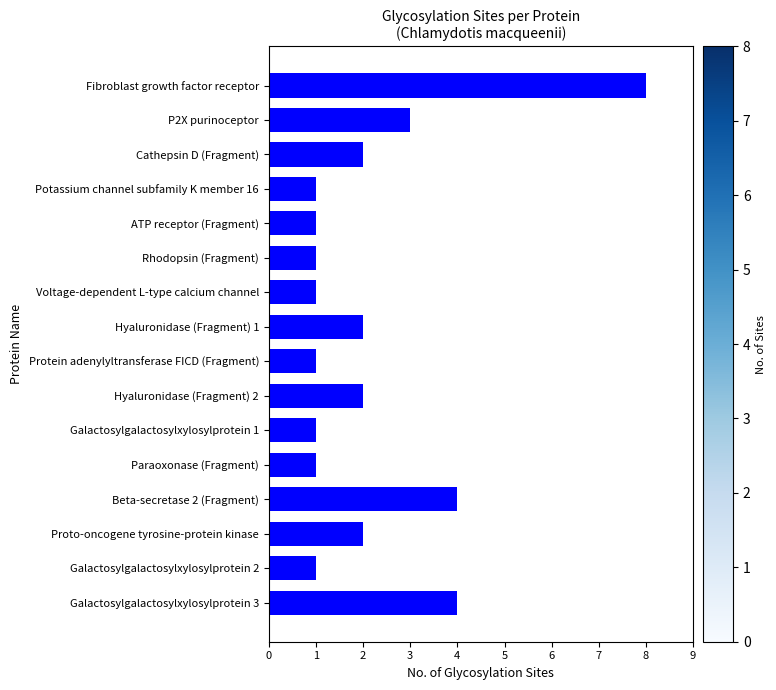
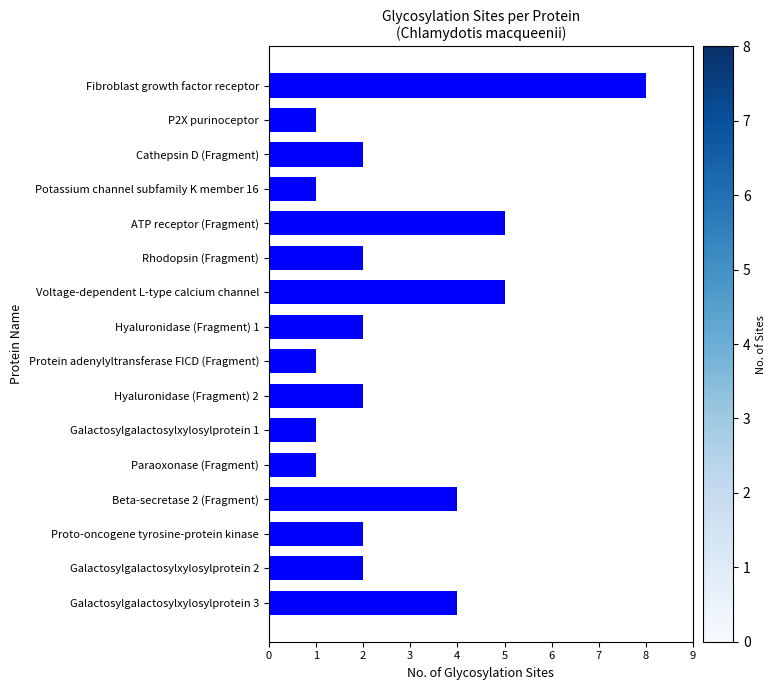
  {
    "Fibroblast growth factor receptor": 8,
-   "P2X purinoceptor": 3,
+   "P2X purinoceptor": 1,
    "Cathepsin D (Fragment)": 2,
    "Potassium channel subfamily K member 16": 1,
-   "ATP receptor (Fragment)": 1,
-   "Rhodopsin (Fragment)": 1,
-   "Voltage-dependent L-type calcium channel": 1,
+   "ATP receptor (Fragment)": 5,
+   "Rhodopsin (Fragment)": 2,
+   "Voltage-dependent L-type calcium channel": 5,
    "Hyaluronidase (Fragment) 1": 2,
    "Protein adenylyltransferase FICD (Fragment)": 1,
    "Hyaluronidase (Fragment) 2": 2,
    "Galactosylgalactosylxylosylprotein 1": 1,
    "Paraoxonase (Fragment)": 1,
    "Beta-secretase 2 (Fragment)": 4,
    "Proto-oncogene tyrosine-protein kinase": 2,
-   "Galactosylgalactosylxylosylprotein 2": 1,
+   "Galactosylgalactosylxylosylprotein 2": 2,
    "Galactosylgalactosylxylosylprotein 3": 4
  }
